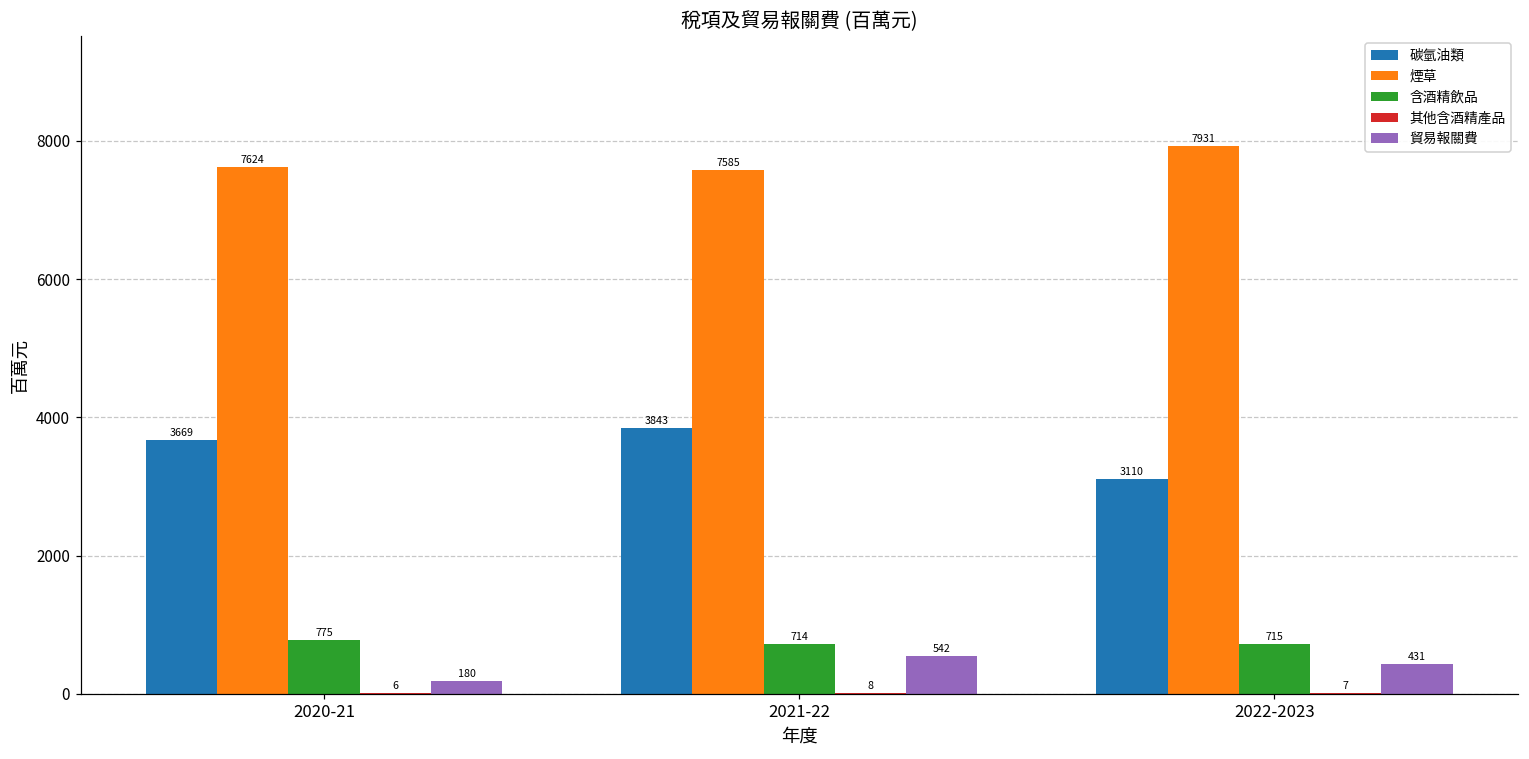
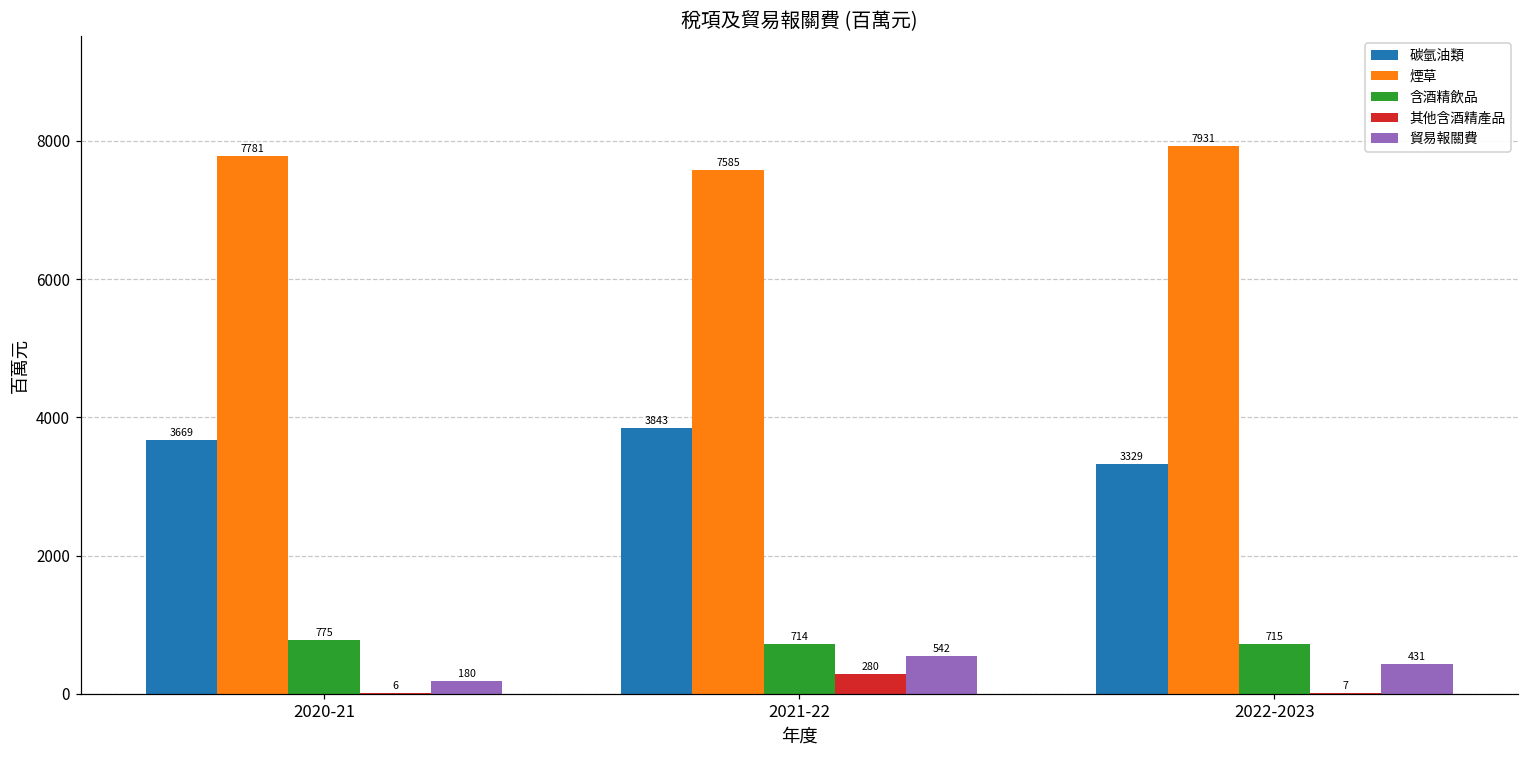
  {
    "碳氫油類": {
      "2020-21": 3669,
      "2021-22": 3843,
-     "2022-2023": 3110
+     "2022-2023": 3329
    },
    "煙草": {
-     "2020-21": 7624,
+     "2020-21": 7781,
      "2021-22": 7585,
      "2022-2023": 7931
    },
    "含酒精飲品": {
      "2020-21": 775,
      "2021-22": 714,
      "2022-2023": 715
    },
    "其他含酒精產品": {
      "2020-21": 6,
-     "2021-22": 8,
+     "2021-22": 280,
      "2022-2023": 7
    },
    "貿易報關費": {
      "2020-21": 180,
      "2021-22": 542,
      "2022-2023": 431
    }
  }
